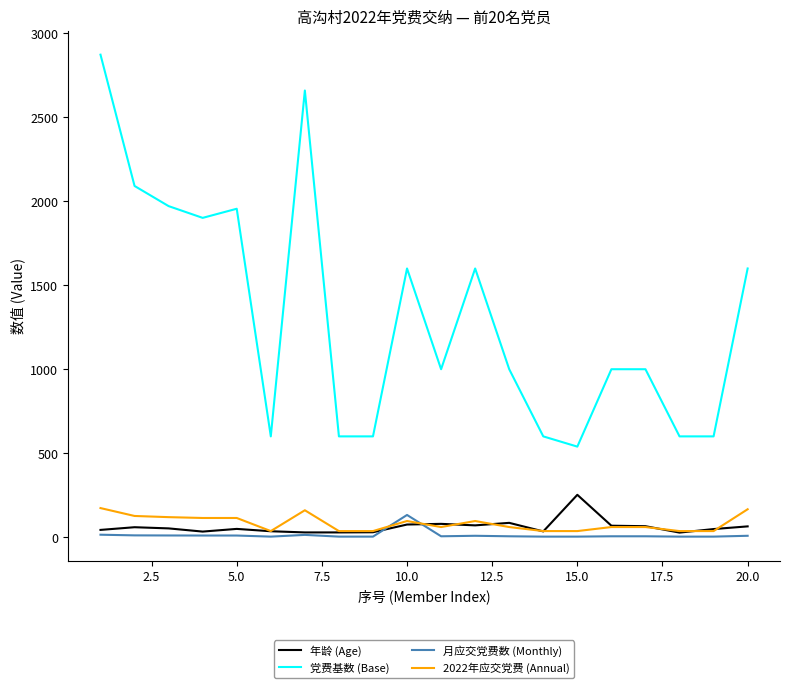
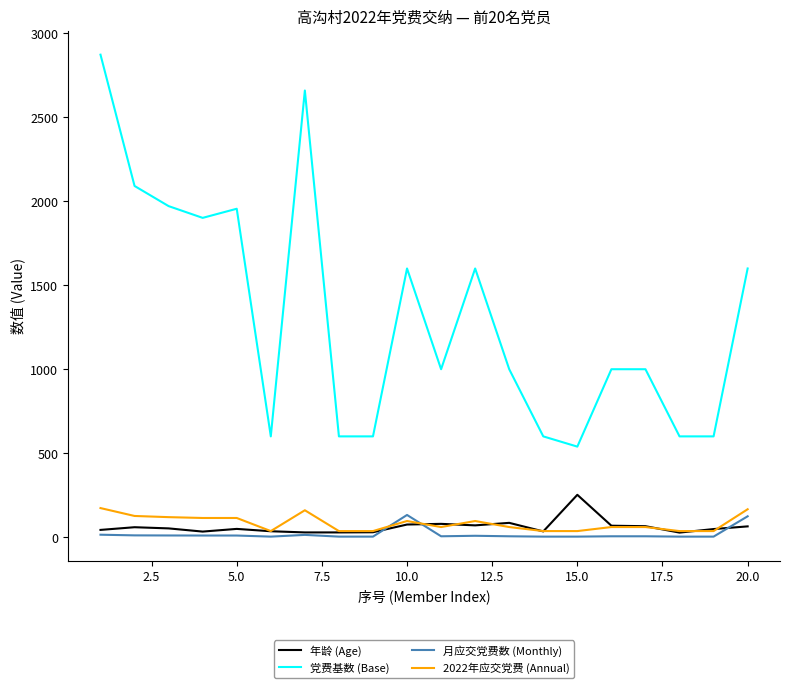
  {
    "年龄 (Age)": {
      "5.0": 50,
      "10.0": 80,
      "15.0": 250,
      "20.0": 60
    },
    "党费基数 (Base)": {
      "5.0": 1960,
      "10.0": 1600,
      "15.0": 540,
      "20.0": 1600
    },
    "月应交党费数 (Monthly)": {
      "5.0": 10,
      "10.0": 130,
      "15.0": 0,
-     "20.0": 10
+     "20.0": 120
    },
    "2022年应交党费 (Annual)": {
      "5.0": 110,
      "10.0": 100,
      "15.0": 40,
      "20.0": 170
    }
  }
